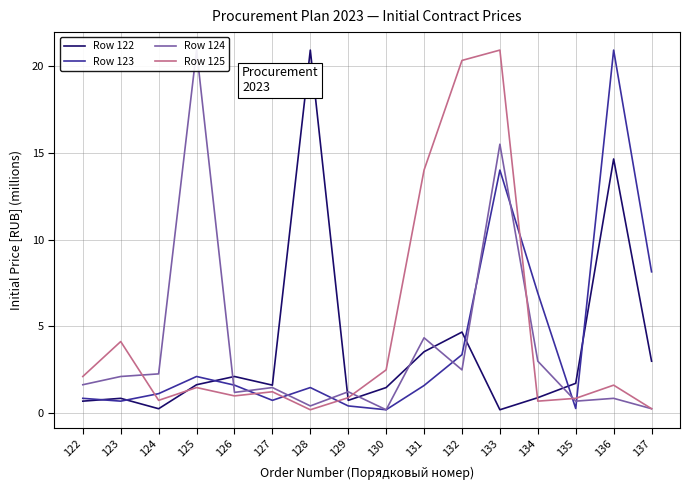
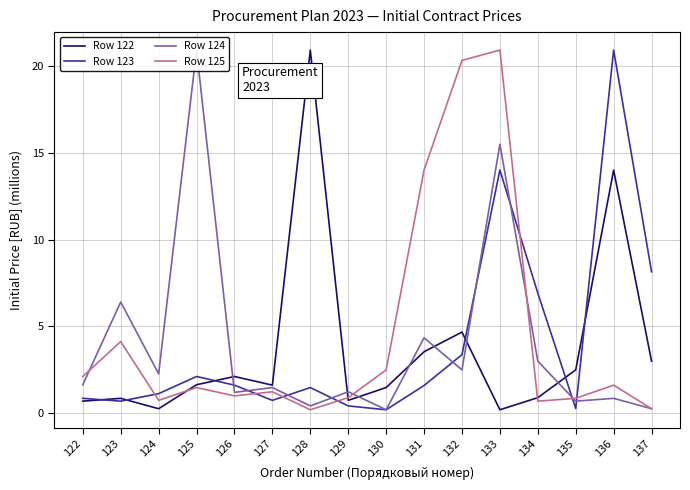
  {
    "Row 122": {
      "122": 0.7,
      "123": 0.9,
      "124": 0.3,
      "125": 1.6,
      "126": 2.1,
      "129": 0.7,
      "130": 1.5,
      "131": 3.5,
      "132": 4.7,
      "133": 0.2,
      "134": 0.9,
-     "135": 1.7,
-     "136": 14.6,
+     "135": 2.5,
+     "136": 14.0,
      "137": 3.0
    },
    "Row 123": {
      "122": 0.9,
      "123": 0.7,
      "124": 1.1,
      "125": 2.1,
      "126": 1.6,
      "127": 0.7,
      "128": 1.5,
      "129": 0.4,
      "131": 1.6,
      "132": 3.4,
      "133": 14.0,
      "134": 6.9,
      "135": 0.3,
      "136": 20.9,
      "137": 8.1
    },
    "Row 124": {
      "122": 1.6,
-     "123": 2.1,
+     "123": 6.4,
      "124": 2.3,
      "126": 1.2,
      "128": 0.4,
      "129": 1.2,
      "131": 4.3,
      "132": 2.5,
      "133": 15.5,
      "134": 3.0,
      "135": 0.7,
      "136": 0.9
    },
    "Row 125": {
      "122": 2.1,
      "123": 4.1,
      "124": 0.7,
      "125": 1.5,
      "126": 1.0,
      "127": 1.2,
      "128": 0.2,
      "129": 0.9,
      "130": 2.5,
      "131": 14.0,
      "132": 20.3,
      "133": 20.9,
      "134": 0.7,
      "135": 0.9,
      "136": 1.6
    }
  }
